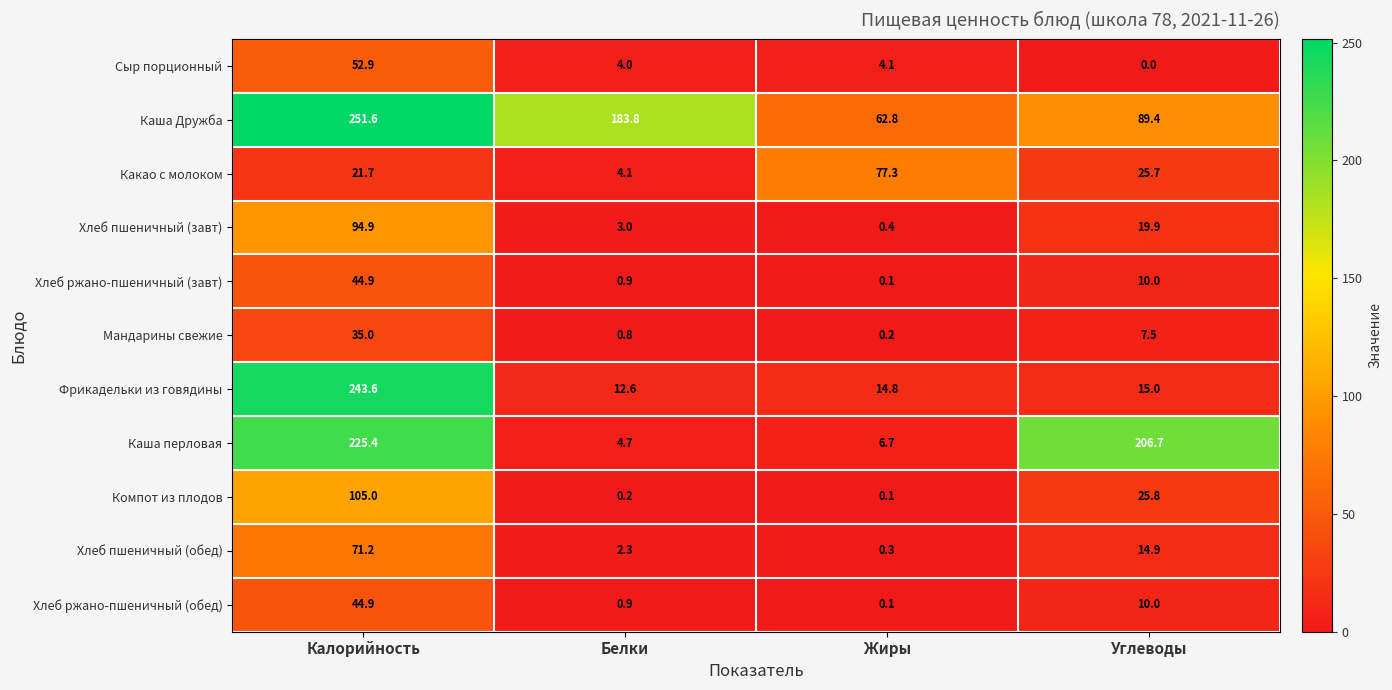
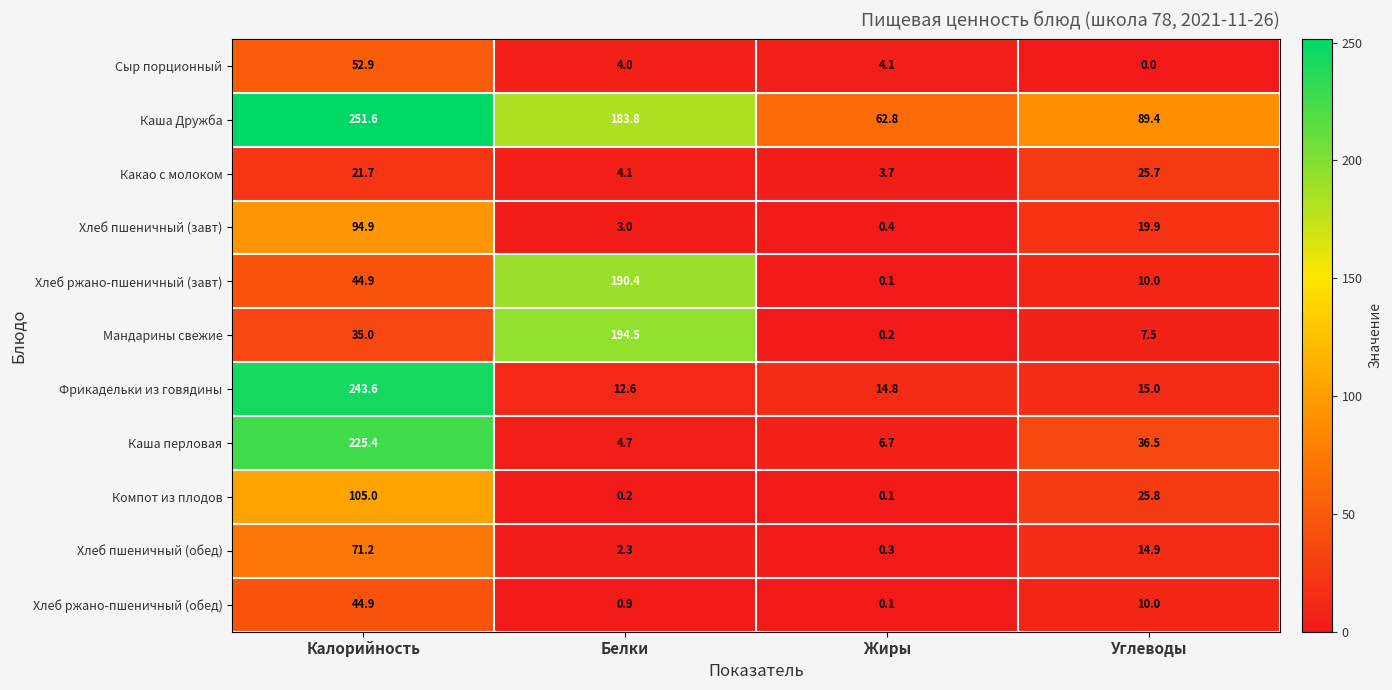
  {
    "Сыр порционный": {
      "Калорийность": 52.9,
      "Белки": 4.0,
      "Жиры": 4.1,
      "Углеводы": 0.0
    },
    "Каша Дружба": {
      "Калорийность": 251.6,
      "Белки": 183.8,
      "Жиры": 62.8,
      "Углеводы": 89.4
    },
    "Какао с молоком": {
      "Калорийность": 21.7,
      "Белки": 4.1,
-     "Жиры": 77.3,
+     "Жиры": 3.7,
      "Углеводы": 25.7
    },
    "Хлеб пшеничный (завт)": {
      "Калорийность": 94.9,
      "Белки": 3.0,
      "Жиры": 0.4,
      "Углеводы": 19.9
    },
    "Хлеб ржано-пшеничный (завт)": {
      "Калорийность": 44.9,
-     "Белки": 0.9,
+     "Белки": 190.4,
      "Жиры": 0.1,
      "Углеводы": 10.0
    },
    "Мандарины свежие": {
      "Калорийность": 35.0,
-     "Белки": 0.8,
+     "Белки": 194.5,
      "Жиры": 0.2,
      "Углеводы": 7.5
    },
    "Фрикадельки из говядины": {
      "Калорийность": 243.6,
      "Белки": 12.6,
      "Жиры": 14.8,
      "Углеводы": 15.0
    },
    "Каша перловая": {
      "Калорийность": 225.4,
      "Белки": 4.7,
      "Жиры": 6.7,
-     "Углеводы": 206.7
+     "Углеводы": 36.5
    },
    "Компот из плодов": {
      "Калорийность": 105.0,
      "Белки": 0.2,
      "Жиры": 0.1,
      "Углеводы": 25.8
    },
    "Хлеб пшеничный (обед)": {
      "Калорийность": 71.2,
      "Белки": 2.3,
      "Жиры": 0.3,
      "Углеводы": 14.9
    },
    "Хлеб ржано-пшеничный (обед)": {
      "Калорийность": 44.9,
      "Белки": 0.9,
      "Жиры": 0.1,
      "Углеводы": 10.0
    }
  }
